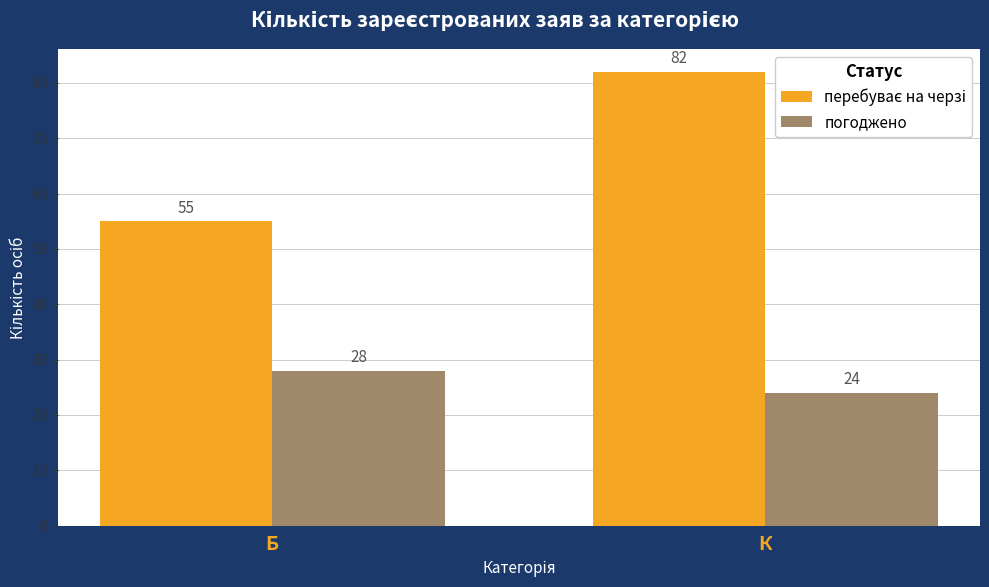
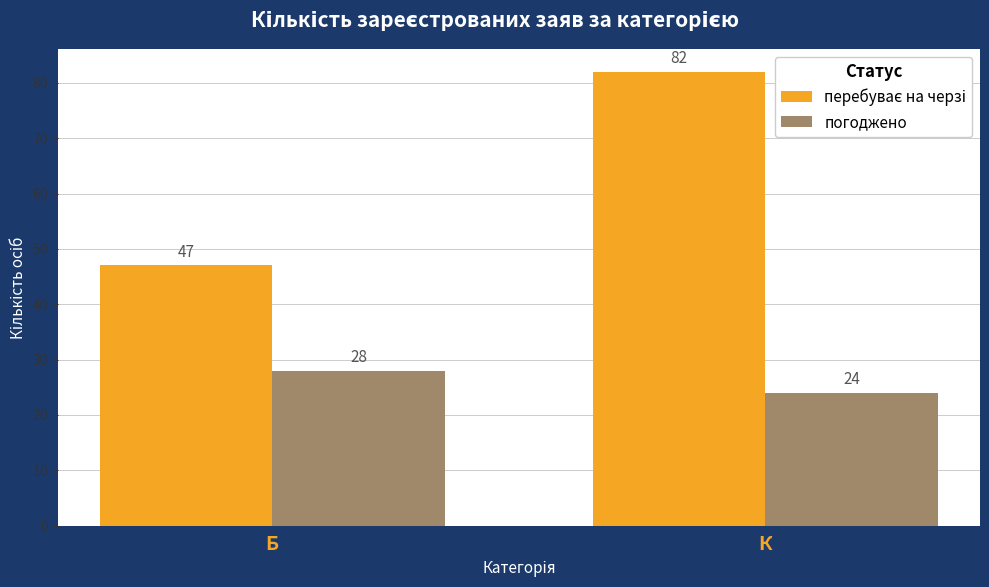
  {
    "перебуває на черзі": {
-     "Б": 55,
+     "Б": 47,
      "К": 82
    },
    "погоджено": {
      "Б": 28,
      "К": 24
    }
  }
